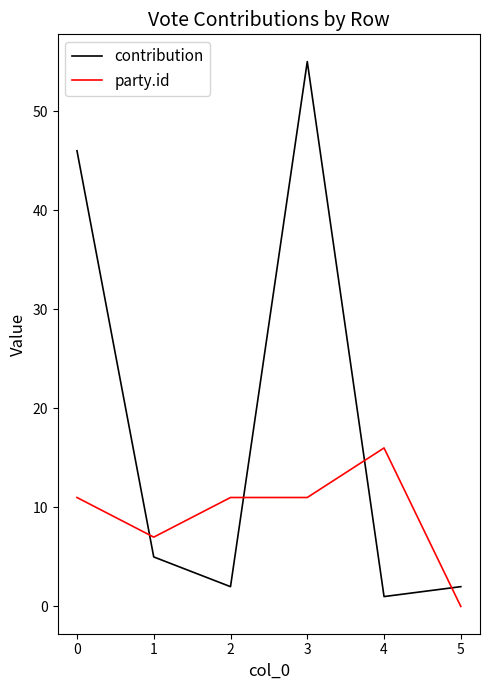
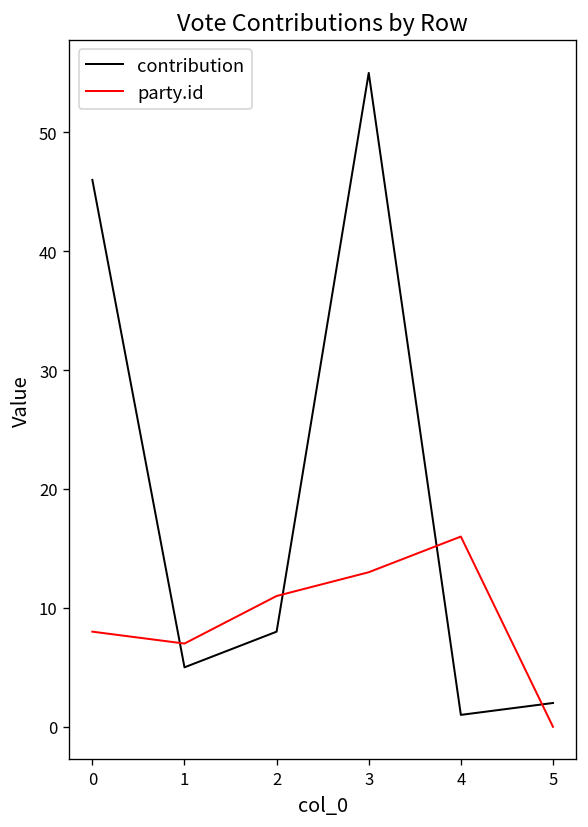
  {
    "contribution": {
      "0": 46,
      "1": 5,
-     "2": 2,
+     "2": 8,
      "3": 55,
      "4": 1,
      "5": 2
    },
    "party.id": {
-     "0": 11,
+     "0": 8,
      "1": 7,
      "2": 11,
-     "3": 11,
+     "3": 13,
      "4": 16,
      "5": 0
    }
  }
